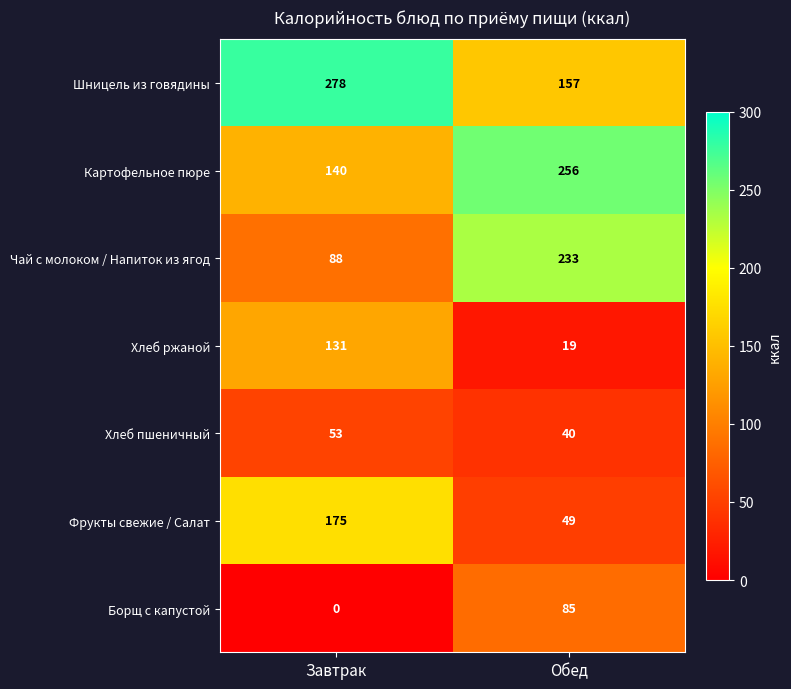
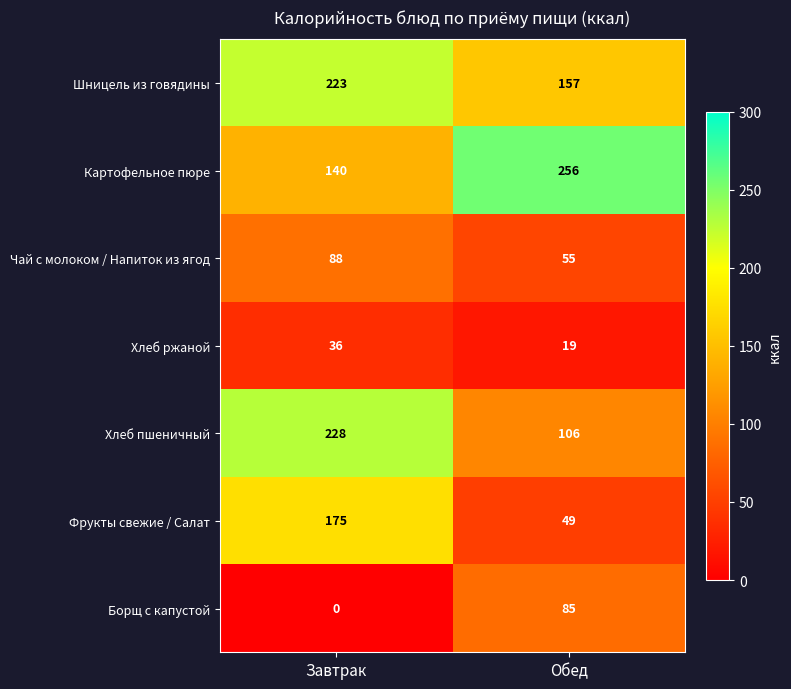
  {
    "Шницель из говядины": {
-     "Завтрак": 278,
+     "Завтрак": 223,
      "Обед": 157
    },
    "Картофельное пюре": {
      "Завтрак": 140,
      "Обед": 256
    },
    "Чай с молоком / Напиток из ягод": {
      "Завтрак": 88,
-     "Обед": 233
+     "Обед": 55
    },
    "Хлеб ржаной": {
-     "Завтрак": 131,
+     "Завтрак": 36,
      "Обед": 19
    },
    "Хлеб пшеничный": {
-     "Завтрак": 53,
-     "Обед": 40
+     "Завтрак": 228,
+     "Обед": 106
    },
    "Фрукты свежие / Салат": {
      "Завтрак": 175,
      "Обед": 49
    },
    "Борщ с капустой": {
      "Завтрак": 0,
      "Обед": 85
    }
  }
